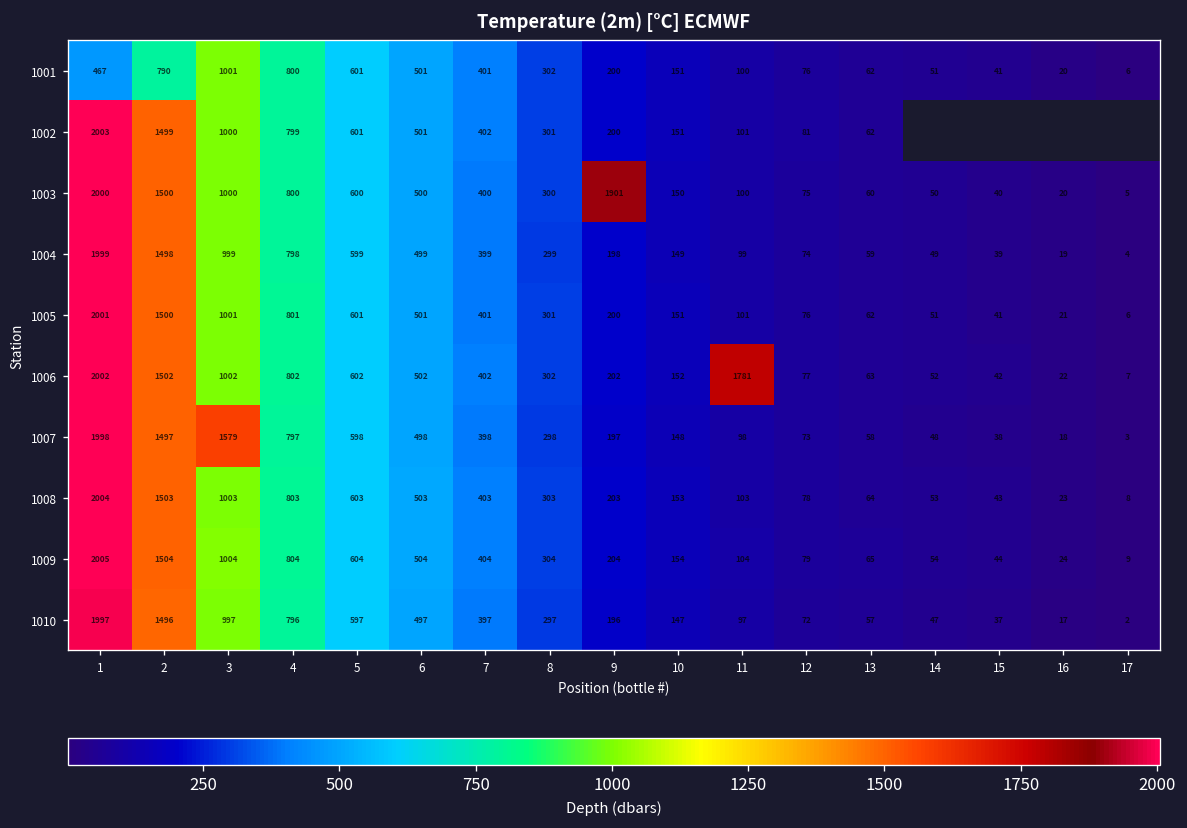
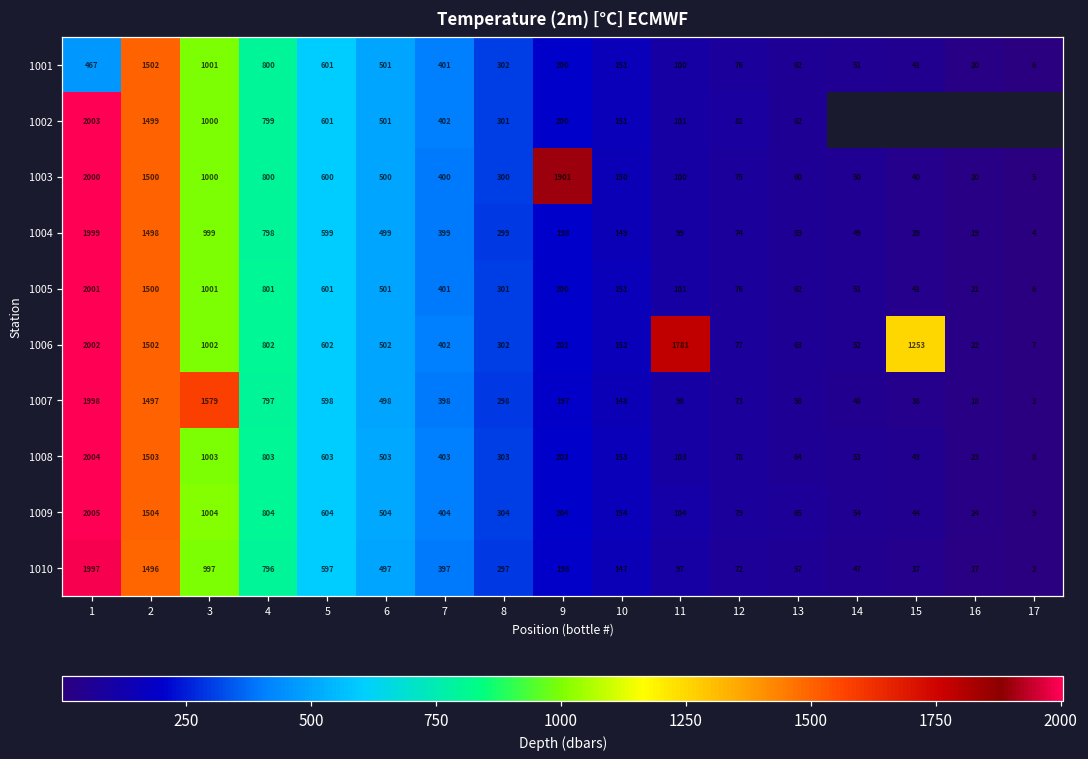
  {
    "1001": {
      "1": 467,
-     "2": 790,
+     "2": 1502,
      "3": 1001,
      "4": 800,
      "5": 601,
      "6": 501,
      "7": 401,
      "8": 302,
      "9": 200,
      "10": 151,
      "11": 100,
      "12": 76,
      "13": 62,
      "14": 51,
      "15": 41,
      "16": 20,
      "17": 6
    },
    "1002": {
      "1": 2003,
      "2": 1499,
      "3": 1000,
      "4": 799,
      "5": 601,
      "6": 501,
      "7": 402,
      "8": 301,
      "9": 200,
      "10": 151,
      "11": 101,
      "12": 81,
      "13": 62
    },
    "1003": {
      "1": 2000,
      "2": 1500,
      "3": 1000,
      "4": 800,
      "5": 600,
      "6": 500,
      "7": 400,
      "8": 300,
      "9": 1901,
      "10": 150,
      "11": 100,
      "12": 75,
      "13": 60,
      "14": 50,
      "15": 40,
      "16": 20,
      "17": 5
    },
    "1004": {
      "1": 1999,
      "2": 1498,
      "3": 999,
      "4": 798,
      "5": 599,
      "6": 499,
      "7": 399,
      "8": 299,
      "9": 198,
      "10": 149,
      "11": 99,
      "12": 74,
      "13": 59,
      "14": 49,
      "15": 39,
      "16": 19,
      "17": 4
    },
    "1005": {
      "1": 2001,
      "2": 1500,
      "3": 1001,
      "4": 801,
      "5": 601,
      "6": 501,
      "7": 401,
      "8": 301,
      "9": 200,
      "10": 151,
      "11": 101,
      "12": 76,
      "13": 62,
      "14": 51,
      "15": 41,
      "16": 21,
      "17": 6
    },
    "1006": {
      "1": 2002,
      "2": 1502,
      "3": 1002,
      "4": 802,
      "5": 602,
      "6": 502,
      "7": 402,
      "8": 302,
      "9": 202,
      "10": 152,
      "11": 1781,
      "12": 77,
      "13": 63,
      "14": 52,
-     "15": 42,
+     "15": 1253,
      "16": 22,
      "17": 7
    },
    "1007": {
      "1": 1998,
      "2": 1497,
      "3": 1579,
      "4": 797,
      "5": 598,
      "6": 498,
      "7": 398,
      "8": 298,
      "9": 197,
      "10": 148,
      "11": 98,
      "12": 73,
      "13": 58,
      "14": 48,
      "15": 38,
      "16": 18,
      "17": 3
    },
    "1008": {
      "1": 2004,
      "2": 1503,
      "3": 1003,
      "4": 803,
      "5": 603,
      "6": 503,
      "7": 403,
      "8": 303,
      "9": 203,
      "10": 153,
      "11": 103,
      "12": 78,
      "13": 64,
      "14": 53,
      "15": 43,
      "16": 23,
      "17": 8
    },
    "1009": {
      "1": 2005,
      "2": 1504,
      "3": 1004,
      "4": 804,
      "5": 604,
      "6": 504,
      "7": 404,
      "8": 304,
      "9": 204,
      "10": 154,
      "11": 104,
      "12": 79,
      "13": 65,
      "14": 54,
      "15": 44,
      "16": 24,
      "17": 9
    },
    "1010": {
      "1": 1997,
      "2": 1496,
      "3": 997,
      "4": 796,
      "5": 597,
      "6": 497,
      "7": 397,
      "8": 297,
      "9": 196,
      "10": 147,
      "11": 97,
      "12": 72,
      "13": 57,
      "14": 47,
      "15": 37,
      "16": 17,
      "17": 2
    }
  }
